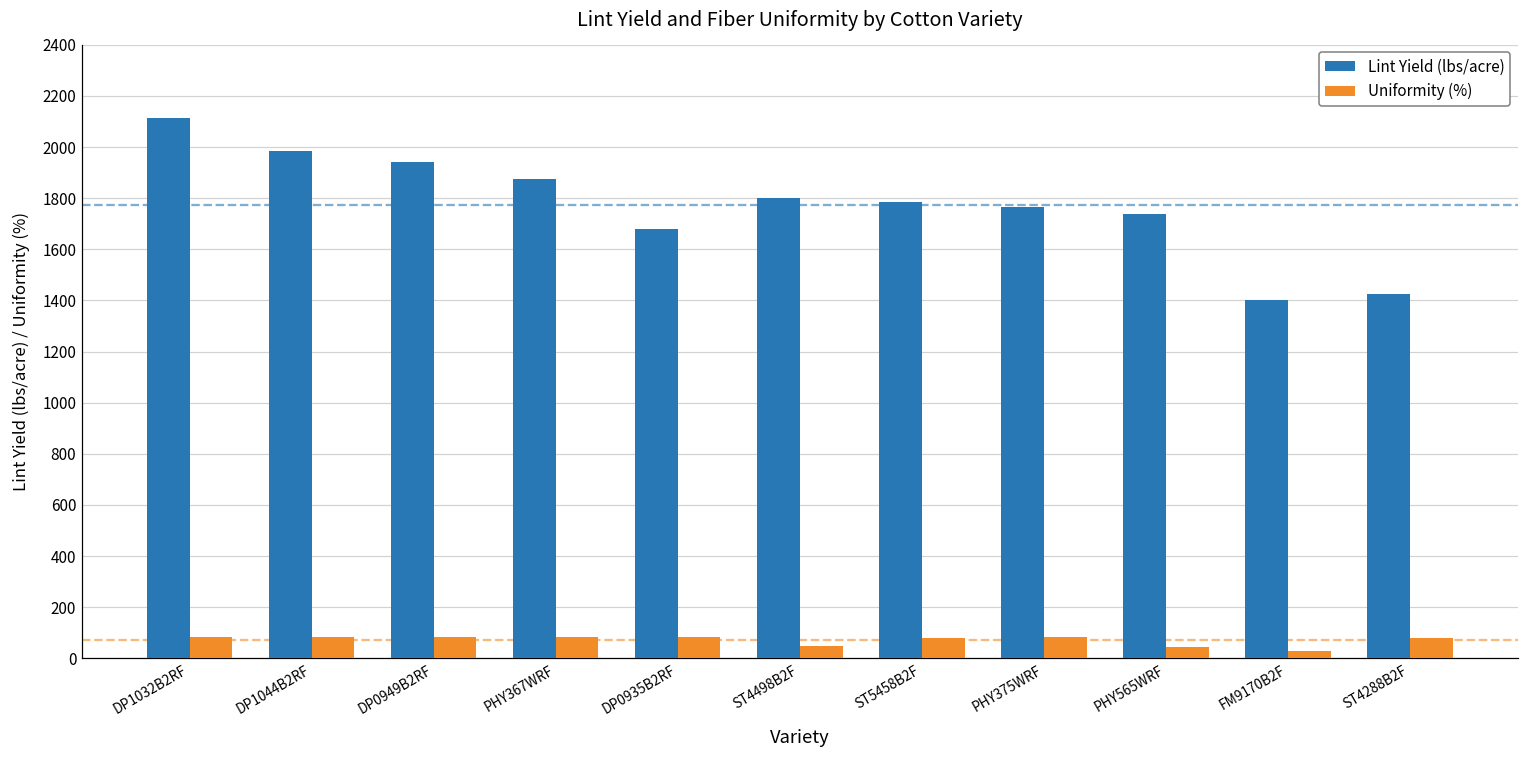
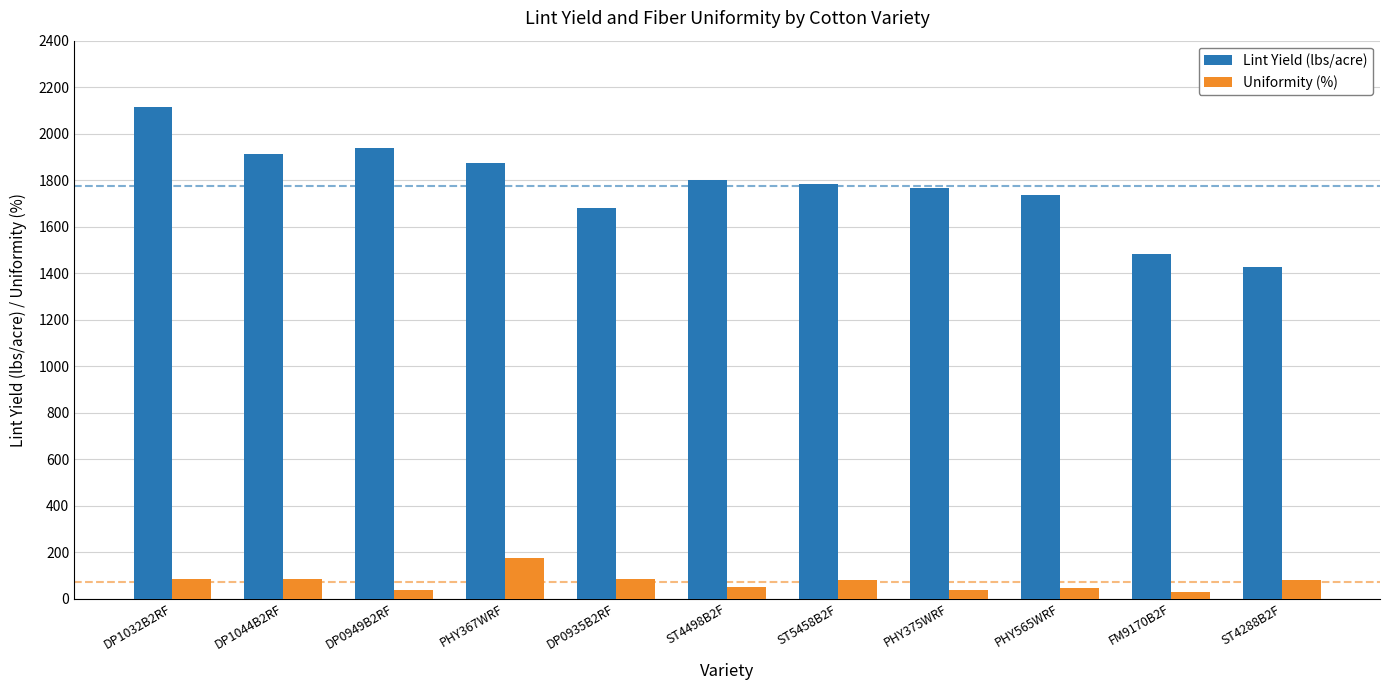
  {
    "Lint Yield (lbs/acre)": {
      "DP1032B2RF": 2110,
-     "DP1044B2RF": 1980,
+     "DP1044B2RF": 1910,
      "DP0949B2RF": 1940,
      "PHY367WRF": 1870,
      "DP0935B2RF": 1680,
      "ST4498B2F": 1800,
      "ST5458B2F": 1780,
      "PHY375WRF": 1770,
      "PHY565WRF": 1740,
-     "FM9170B2F": 1400,
+     "FM9170B2F": 1480,
      "ST4288B2F": 1430
    },
    "Uniformity (%)": {
      "DP1032B2RF": 80,
      "DP1044B2RF": 80,
-     "DP0949B2RF": 80,
-     "PHY367WRF": 80,
+     "DP0949B2RF": 40,
+     "PHY367WRF": 170,
      "DP0935B2RF": 80,
      "ST4498B2F": 50,
      "ST5458B2F": 80,
-     "PHY375WRF": 80,
+     "PHY375WRF": 40,
      "PHY565WRF": 50,
      "FM9170B2F": 30,
      "ST4288B2F": 80
    }
  }
